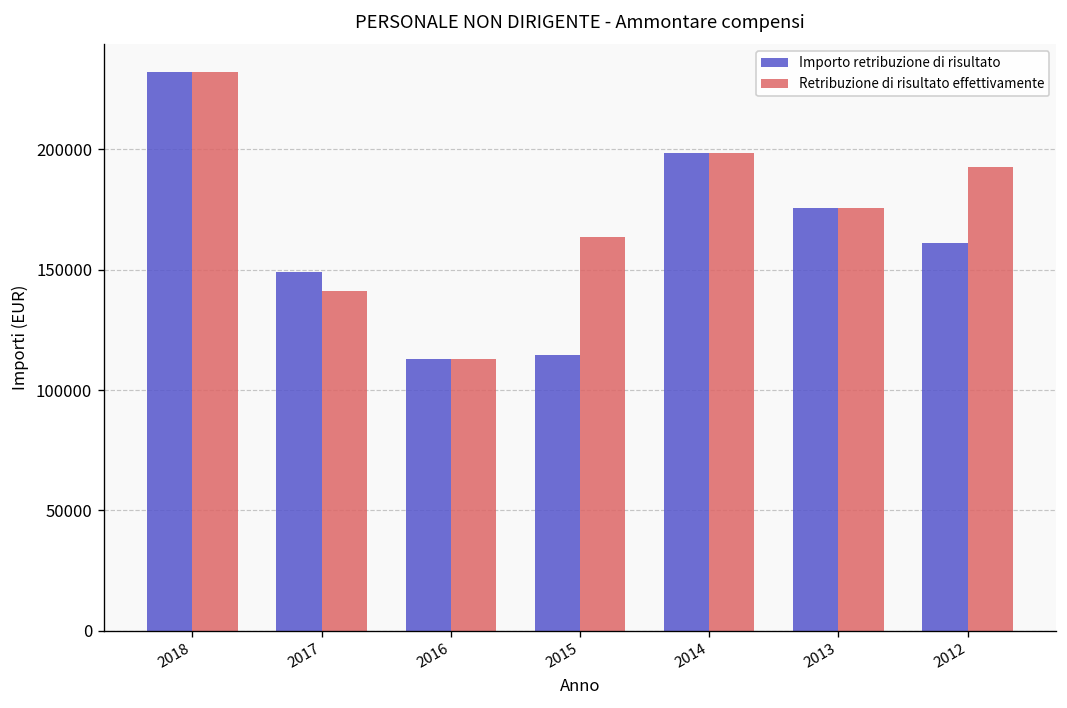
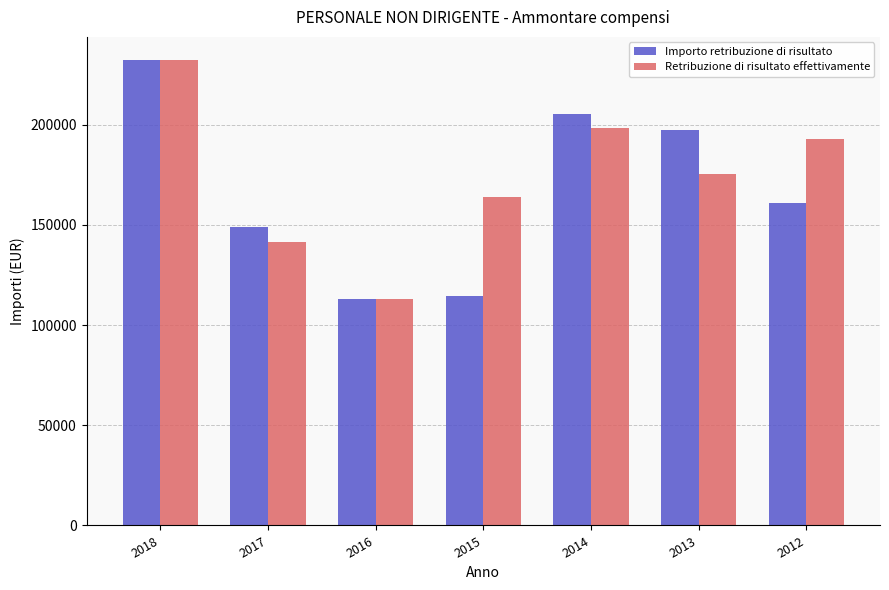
  {
    "Importo retribuzione di risultato": {
      "2018": 232000,
      "2017": 149000,
      "2016": 113000,
      "2015": 115000,
-     "2014": 199000,
-     "2013": 176000,
+     "2014": 205000,
+     "2013": 197000,
      "2012": 161000
    },
    "Retribuzione di risultato effettivamente": {
      "2018": 232000,
      "2017": 141000,
      "2016": 113000,
      "2015": 164000,
      "2014": 199000,
      "2013": 176000,
      "2012": 193000
    }
  }
